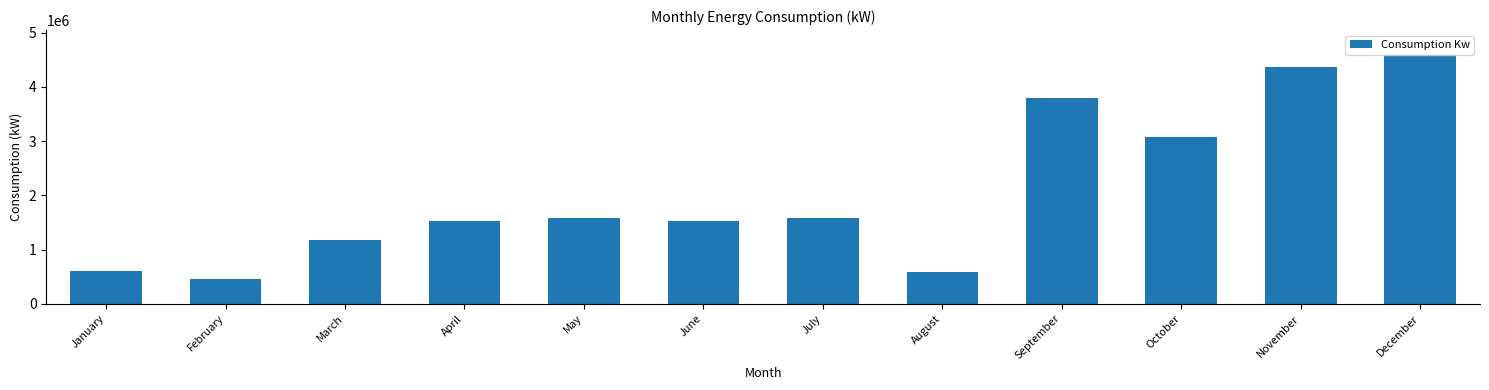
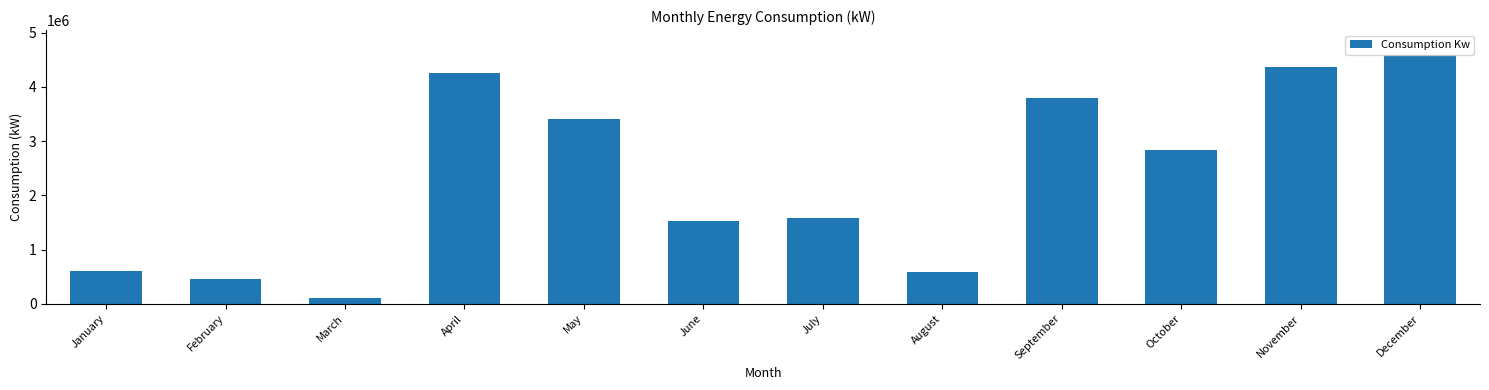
  {
    "January": 600000,
    "February": 500000,
-   "March": 1200000,
-   "April": 1500000,
-   "May": 1600000,
+   "March": 100000,
+   "April": 4200000,
+   "May": 3400000,
    "June": 1500000,
    "July": 1600000,
    "August": 600000,
    "September": 3800000,
-   "October": 3100000,
+   "October": 2800000,
    "November": 4400000,
    "December": 4600000
  }
